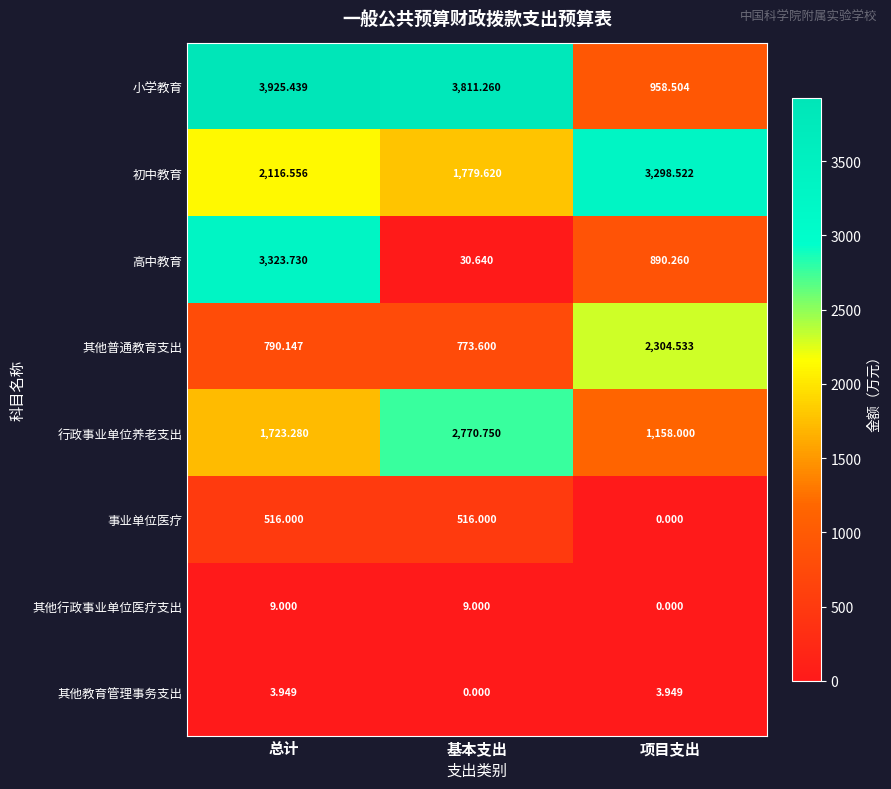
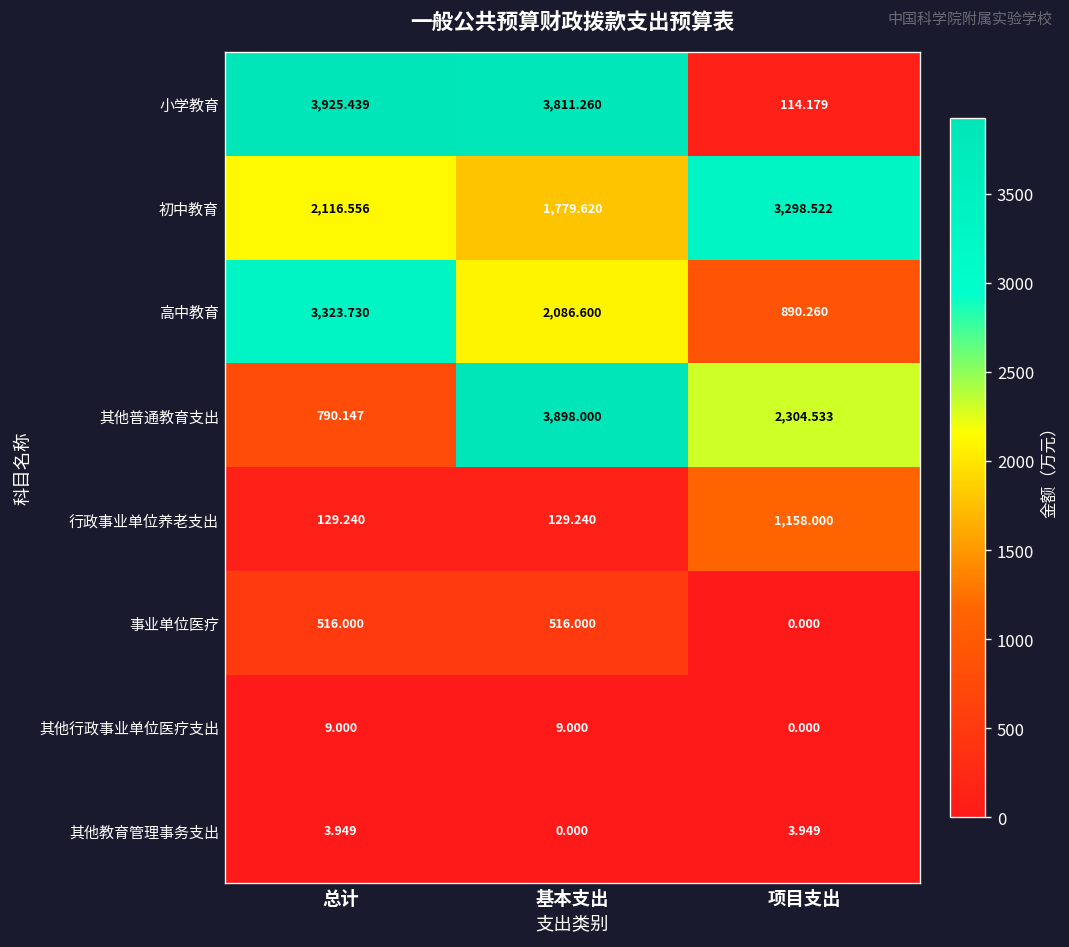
  {
    "小学教育": {
      "总计": "3,925.439",
      "基本支出": "3,811.260",
-     "项目支出": "958.504"
+     "项目支出": "114.179"
    },
    "初中教育": {
      "总计": "2,116.556",
      "基本支出": "1,779.620",
      "项目支出": "3,298.522"
    },
    "高中教育": {
      "总计": "3,323.730",
-     "基本支出": "30.640",
+     "基本支出": "2,086.600",
      "项目支出": "890.260"
    },
    "其他普通教育支出": {
      "总计": "790.147",
-     "基本支出": "773.600",
+     "基本支出": "3,898.000",
      "项目支出": "2,304.533"
    },
    "行政事业单位养老支出": {
-     "总计": "1,723.280",
-     "基本支出": "2,770.750",
+     "总计": "129.240",
+     "基本支出": "129.240",
      "项目支出": "1,158.000"
    },
    "事业单位医疗": {
      "总计": "516.000",
      "基本支出": "516.000",
      "项目支出": "0.000"
    },
    "其他行政事业单位医疗支出": {
      "总计": "9.000",
      "基本支出": "9.000",
      "项目支出": "0.000"
    },
    "其他教育管理事务支出": {
      "总计": "3.949",
      "基本支出": "0.000",
      "项目支出": "3.949"
    }
  }
